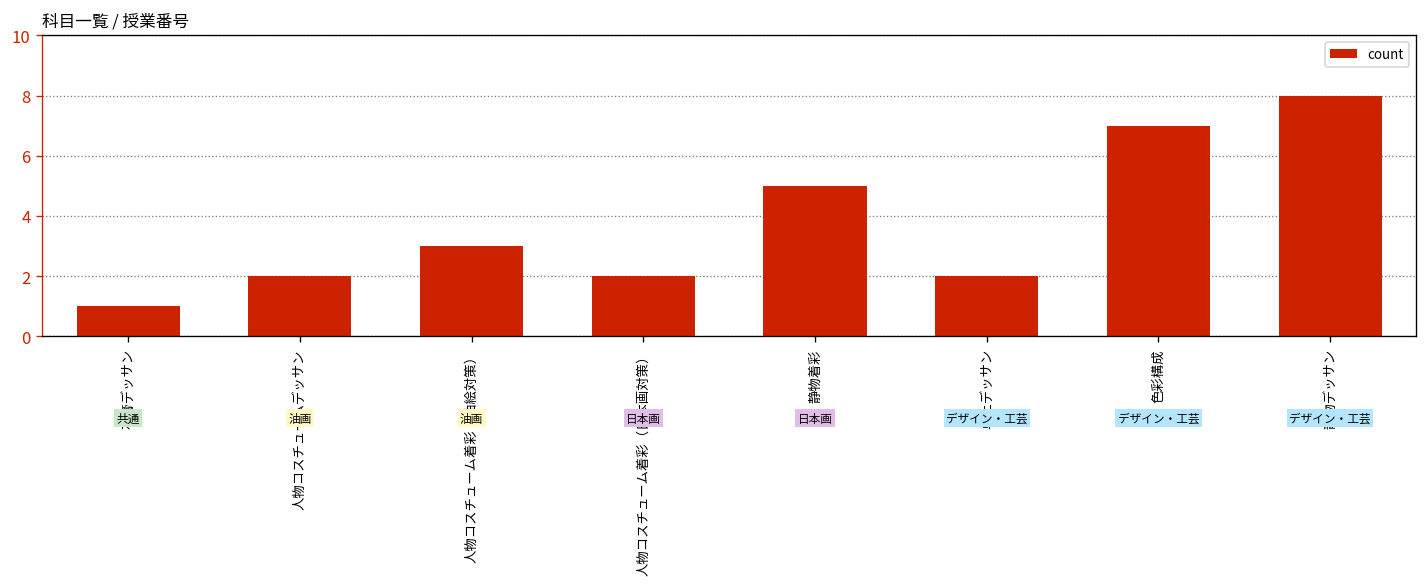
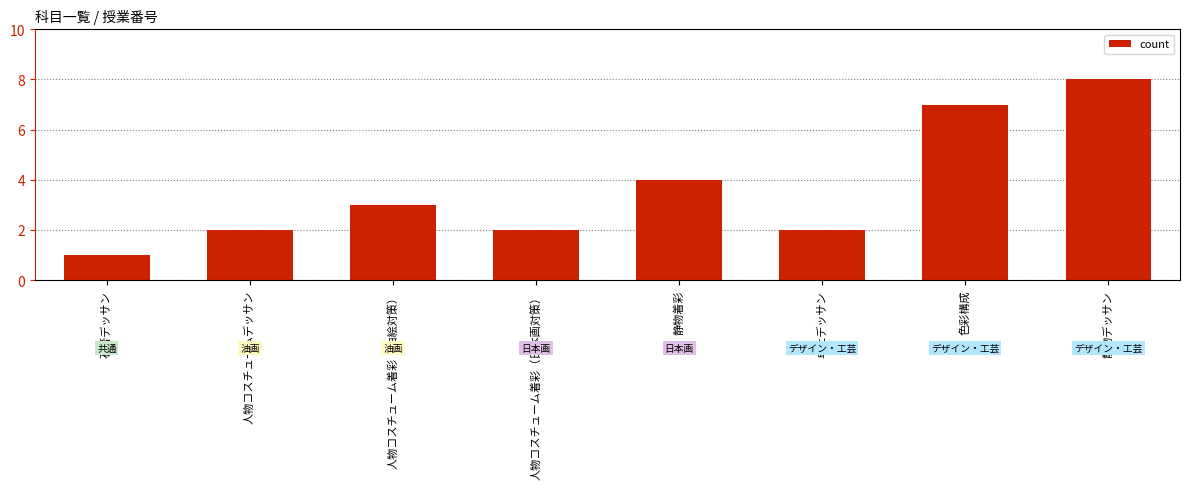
  {
    "石膏デッサン": 1,
    "人物コスチュームデッサン": 2,
    "人物コスチューム着彩（油絵対策）": 3,
    "人物コスチューム着彩（日本画対策）": 2,
-   "静物着彩": 5,
+   "静物着彩": 4,
    "卓上デッサン": 2,
    "色彩構成": 7,
    "静物デッサン": 8
  }
